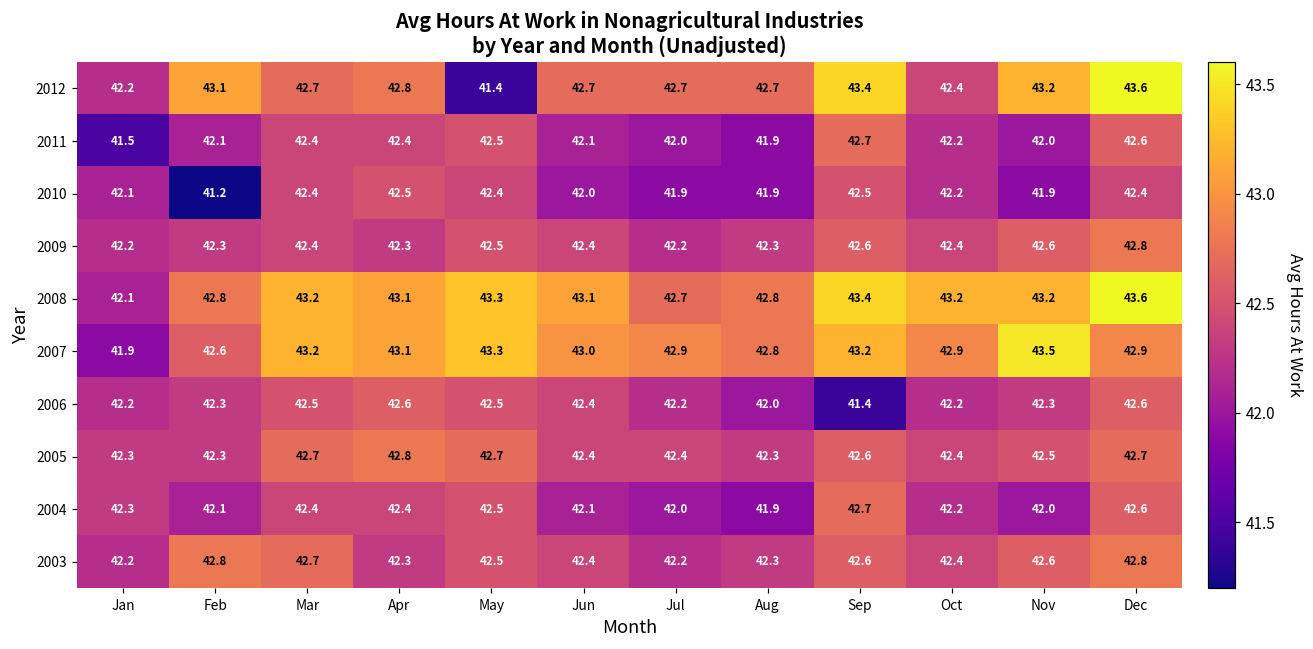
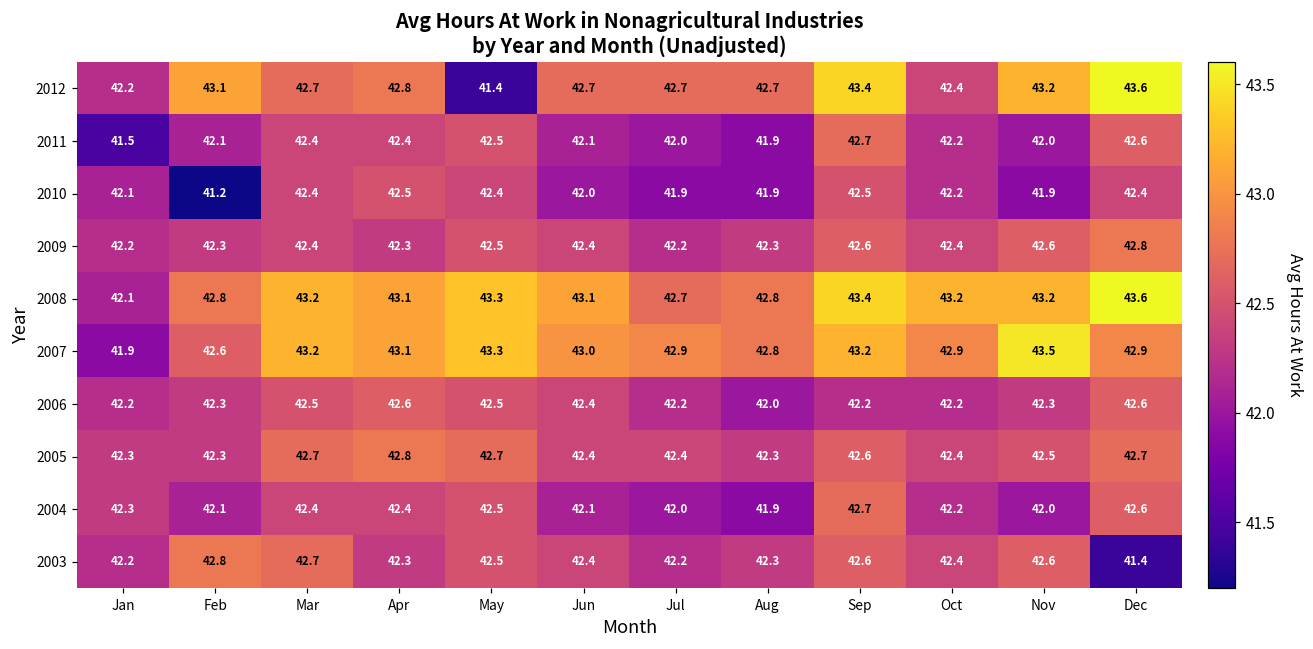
  {
    "2012": {
      "Jan": 42.2,
      "Feb": 43.1,
      "Mar": 42.7,
      "Apr": 42.8,
      "May": 41.4,
      "Jun": 42.7,
      "Jul": 42.7,
      "Aug": 42.7,
      "Sep": 43.4,
      "Oct": 42.4,
      "Nov": 43.2,
      "Dec": 43.6
    },
    "2011": {
      "Jan": 41.5,
      "Feb": 42.1,
      "Mar": 42.4,
      "Apr": 42.4,
      "May": 42.5,
      "Jun": 42.1,
      "Jul": 42.0,
      "Aug": 41.9,
      "Sep": 42.7,
      "Oct": 42.2,
      "Nov": 42.0,
      "Dec": 42.6
    },
    "2010": {
      "Jan": 42.1,
      "Feb": 41.2,
      "Mar": 42.4,
      "Apr": 42.5,
      "May": 42.4,
      "Jun": 42.0,
      "Jul": 41.9,
      "Aug": 41.9,
      "Sep": 42.5,
      "Oct": 42.2,
      "Nov": 41.9,
      "Dec": 42.4
    },
    "2009": {
      "Jan": 42.2,
      "Feb": 42.3,
      "Mar": 42.4,
      "Apr": 42.3,
      "May": 42.5,
      "Jun": 42.4,
      "Jul": 42.2,
      "Aug": 42.3,
      "Sep": 42.6,
      "Oct": 42.4,
      "Nov": 42.6,
      "Dec": 42.8
    },
    "2008": {
      "Jan": 42.1,
      "Feb": 42.8,
      "Mar": 43.2,
      "Apr": 43.1,
      "May": 43.3,
      "Jun": 43.1,
      "Jul": 42.7,
      "Aug": 42.8,
      "Sep": 43.4,
      "Oct": 43.2,
      "Nov": 43.2,
      "Dec": 43.6
    },
    "2007": {
      "Jan": 41.9,
      "Feb": 42.6,
      "Mar": 43.2,
      "Apr": 43.1,
      "May": 43.3,
      "Jun": 43.0,
      "Jul": 42.9,
      "Aug": 42.8,
      "Sep": 43.2,
      "Oct": 42.9,
      "Nov": 43.5,
      "Dec": 42.9
    },
    "2006": {
      "Jan": 42.2,
      "Feb": 42.3,
      "Mar": 42.5,
      "Apr": 42.6,
      "May": 42.5,
      "Jun": 42.4,
      "Jul": 42.2,
      "Aug": 42.0,
-     "Sep": 41.4,
+     "Sep": 42.2,
      "Oct": 42.2,
      "Nov": 42.3,
      "Dec": 42.6
    },
    "2005": {
      "Jan": 42.3,
      "Feb": 42.3,
      "Mar": 42.7,
      "Apr": 42.8,
      "May": 42.7,
      "Jun": 42.4,
      "Jul": 42.4,
      "Aug": 42.3,
      "Sep": 42.6,
      "Oct": 42.4,
      "Nov": 42.5,
      "Dec": 42.7
    },
    "2004": {
      "Jan": 42.3,
      "Feb": 42.1,
      "Mar": 42.4,
      "Apr": 42.4,
      "May": 42.5,
      "Jun": 42.1,
      "Jul": 42.0,
      "Aug": 41.9,
      "Sep": 42.7,
      "Oct": 42.2,
      "Nov": 42.0,
      "Dec": 42.6
    },
    "2003": {
      "Jan": 42.2,
      "Feb": 42.8,
      "Mar": 42.7,
      "Apr": 42.3,
      "May": 42.5,
      "Jun": 42.4,
      "Jul": 42.2,
      "Aug": 42.3,
      "Sep": 42.6,
      "Oct": 42.4,
      "Nov": 42.6,
-     "Dec": 42.8
+     "Dec": 41.4
    }
  }
